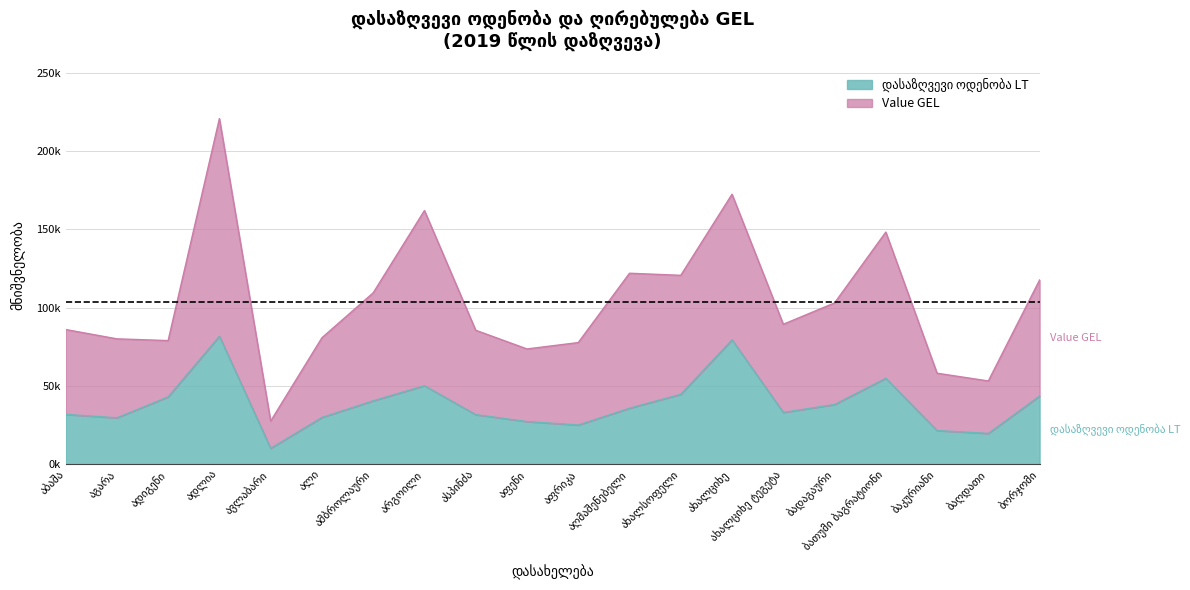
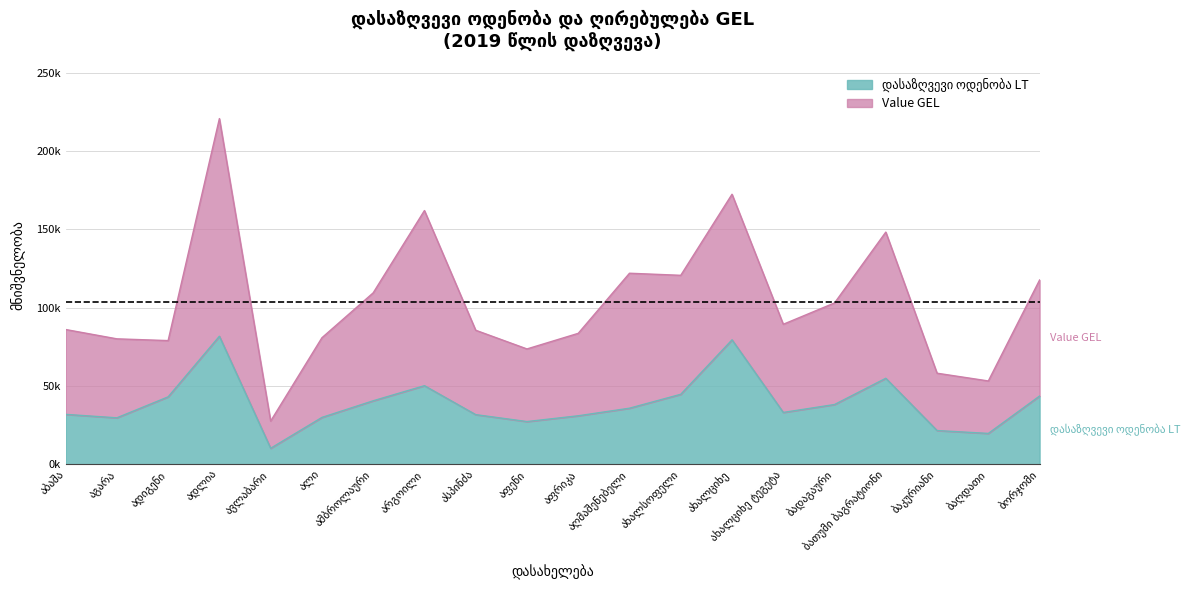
  {
    "დასაზღვევი ოდენობა LT": {
      "აბაშა": 32000,
      "აგარა": 30000,
      "ადიგენი": 43000,
      "ადლია": 82000,
      "ავლაბარი": 10000,
      "ალი": 30000,
      "ამბროლაური": 41000,
      "არგოილი": 50000,
      "ასპინძა": 32000,
      "აფენი": 27000,
-     "აფრიკა": 25000,
+     "აფრიკა": 31000,
      "აღმაშენებელი": 36000,
      "ახალსოფელი": 45000,
      "ახალციხე": 80000,
      "ახალციხე ტეგეტა": 33000,
      "ბადაგაური": 38000,
      "ბათუმი ბაგრატიონი": 55000,
      "ბაკურიანი": 22000,
      "ბაღდათი": 20000,
      "ბორჯომი": 44000
    },
    "Value GEL": {
      "აბაშა": 54000,
      "აგარა": 50000,
      "ადიგენი": 36000,
      "ადლია": 139000,
      "ავლაბარი": 17000,
      "ალი": 51000,
      "ამბროლაური": 69000,
      "არგოილი": 112000,
      "ასპინძა": 54000,
      "აფენი": 46000,
      "აფრიკა": 53000,
      "აღმაშენებელი": 86000,
      "ახალსოფელი": 76000,
      "ახალციხე": 93000,
      "ახალციხე ტეგეტა": 56000,
      "ბადაგაური": 65000,
      "ბათუმი ბაგრატიონი": 93000,
      "ბაკურიანი": 37000,
      "ბაღდათი": 34000,
      "ბორჯომი": 74000
    }
  }
